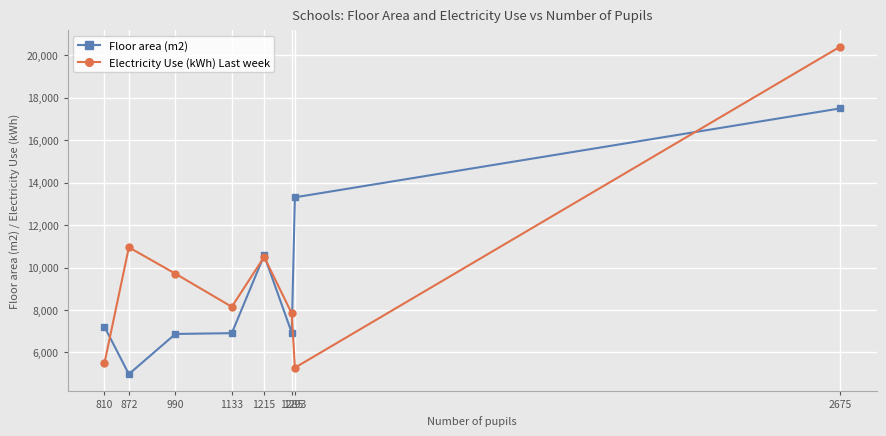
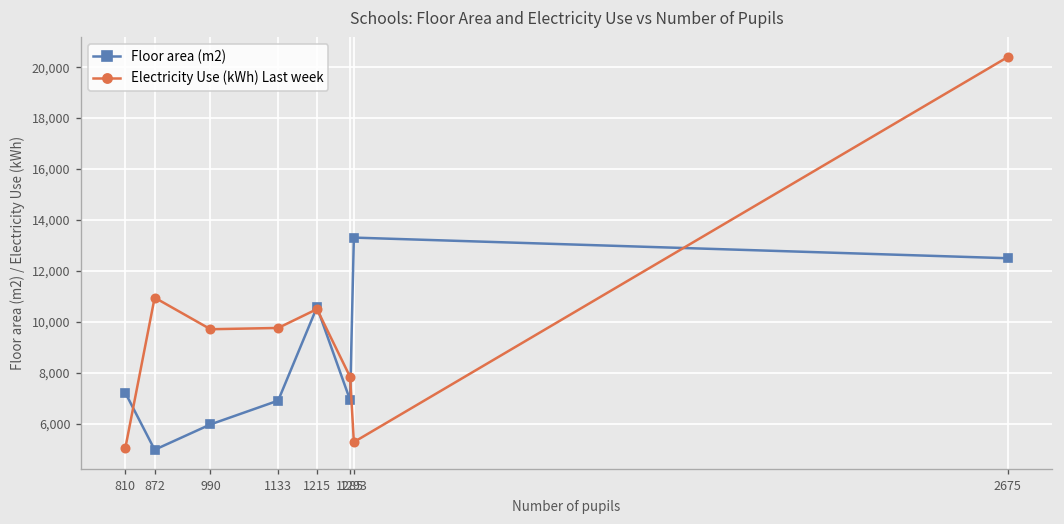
  {
    "Floor area (m2)": {
      "810": "7,200",
      "872": "5,000",
-     "990": "6,900",
+     "990": "6,000",
      "1133": "6,900",
-     "2675": "17,500"
+     "2675": "12,500"
    },
    "Electricity Use (kWh) Last week": {
-     "810": "5,500",
+     "810": "5,000",
      "872": "11,000",
      "990": "9,700",
-     "1133": "8,200",
+     "1133": "9,800",
      "2675": "20,400"
    }
  }
